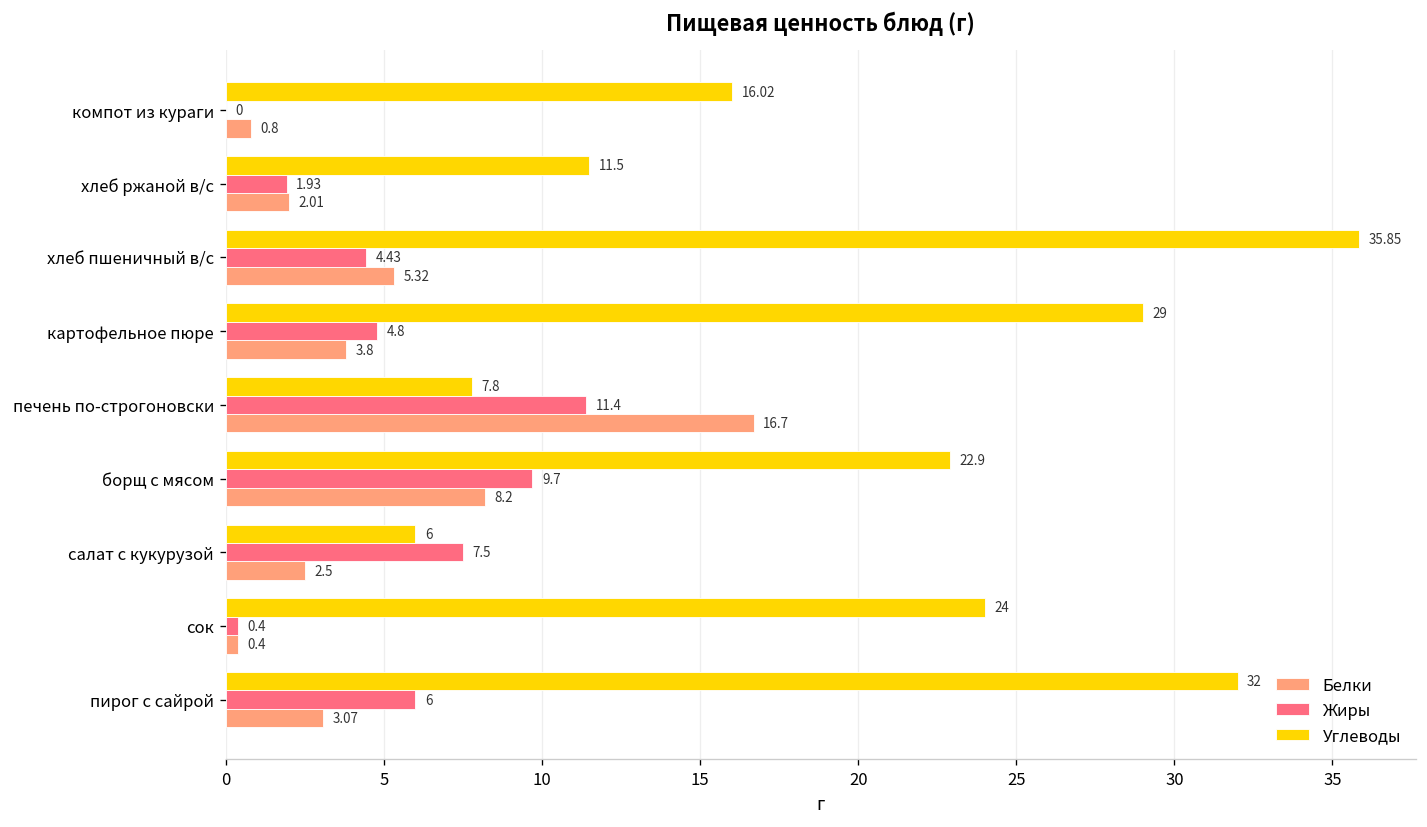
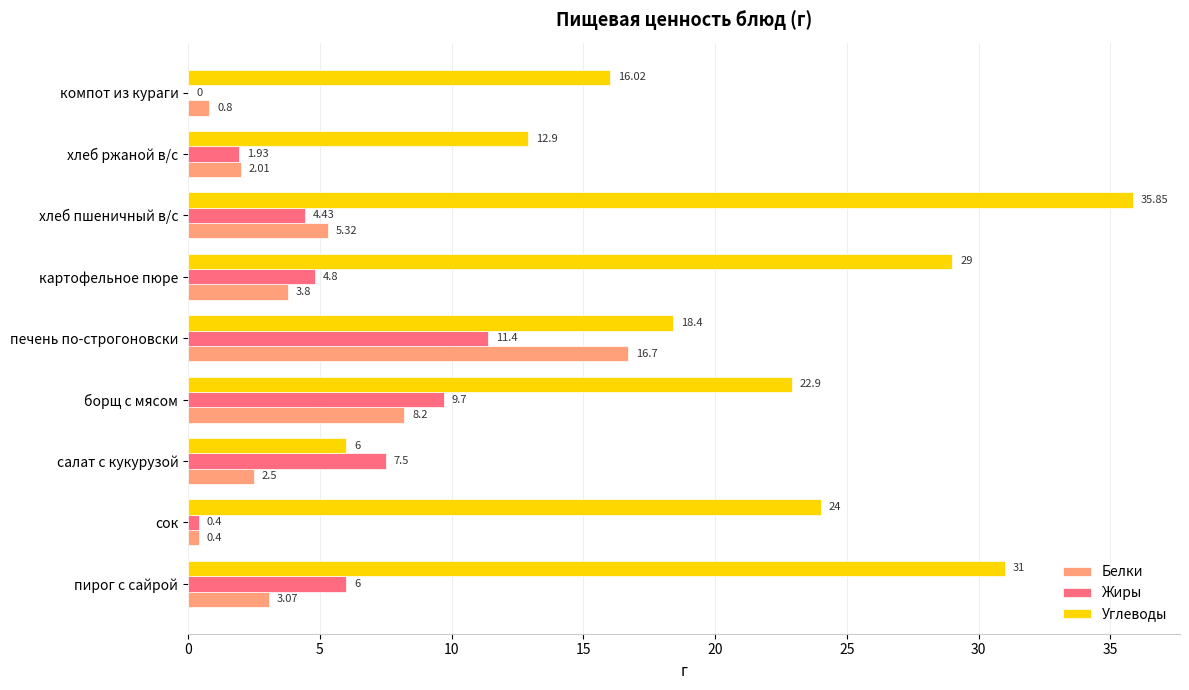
  {
    "Углеводы": {
      "компот из кураги": 16.02,
-     "хлеб ржаной в/с": 11.5,
+     "хлеб ржаной в/с": 12.9,
      "хлеб пшеничный в/с": 35.85,
      "картофельное пюре": 29,
-     "печень по-строгоновски": 7.8,
+     "печень по-строгоновски": 18.4,
      "борщ с мясом": 22.9,
      "салат с кукурузой": 6,
      "сок": 24,
-     "пирог с сайрой": 32
+     "пирог с сайрой": 31
    }
  }
